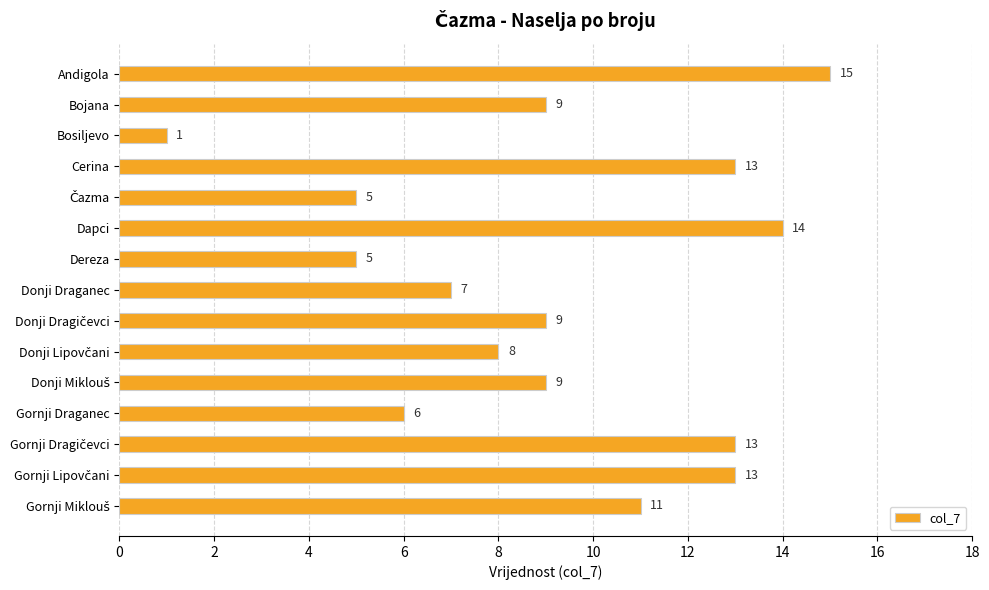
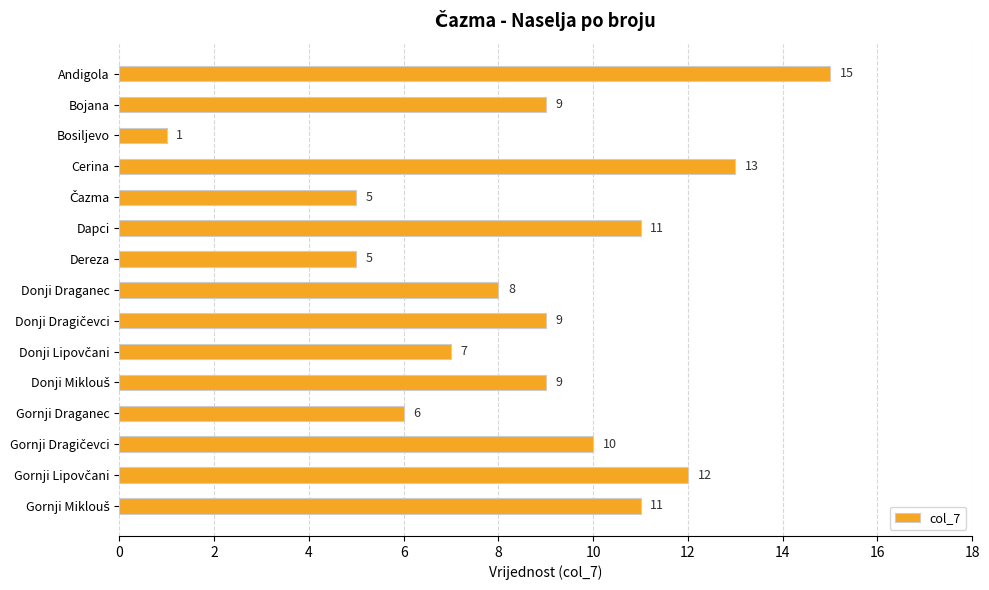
  {
    "Andigola": 15,
    "Bojana": 9,
    "Bosiljevo": 1,
    "Cerina": 13,
    "Čazma": 5,
-   "Dapci": 14,
+   "Dapci": 11,
    "Dereza": 5,
-   "Donji Draganec": 7,
+   "Donji Draganec": 8,
    "Donji Dragičevci": 9,
-   "Donji Lipovčani": 8,
+   "Donji Lipovčani": 7,
    "Donji Miklouš": 9,
    "Gornji Draganec": 6,
-   "Gornji Dragičevci": 13,
-   "Gornji Lipovčani": 13,
+   "Gornji Dragičevci": 10,
+   "Gornji Lipovčani": 12,
    "Gornji Miklouš": 11
  }
